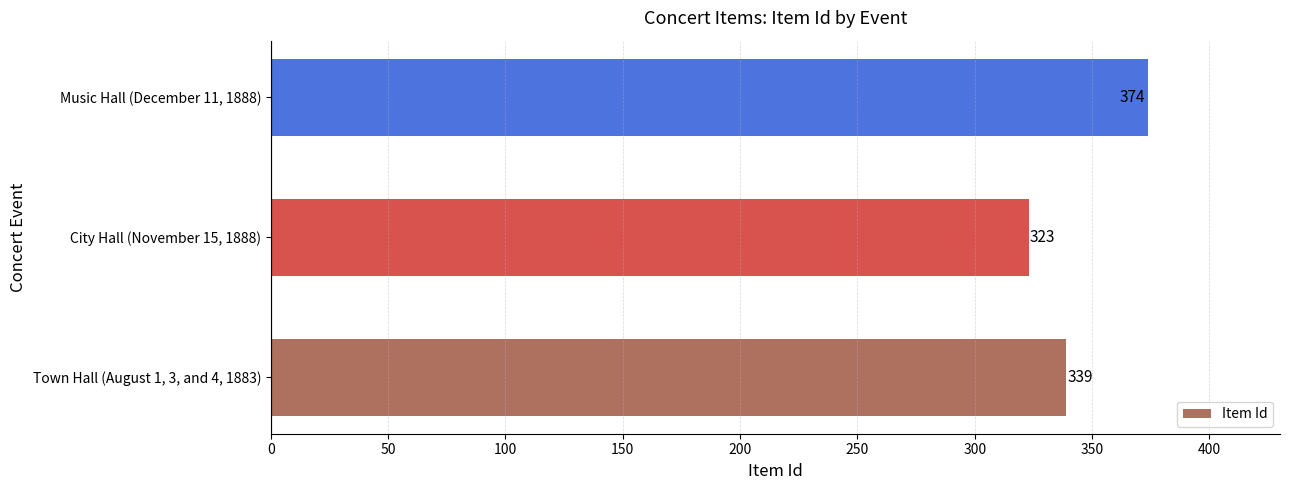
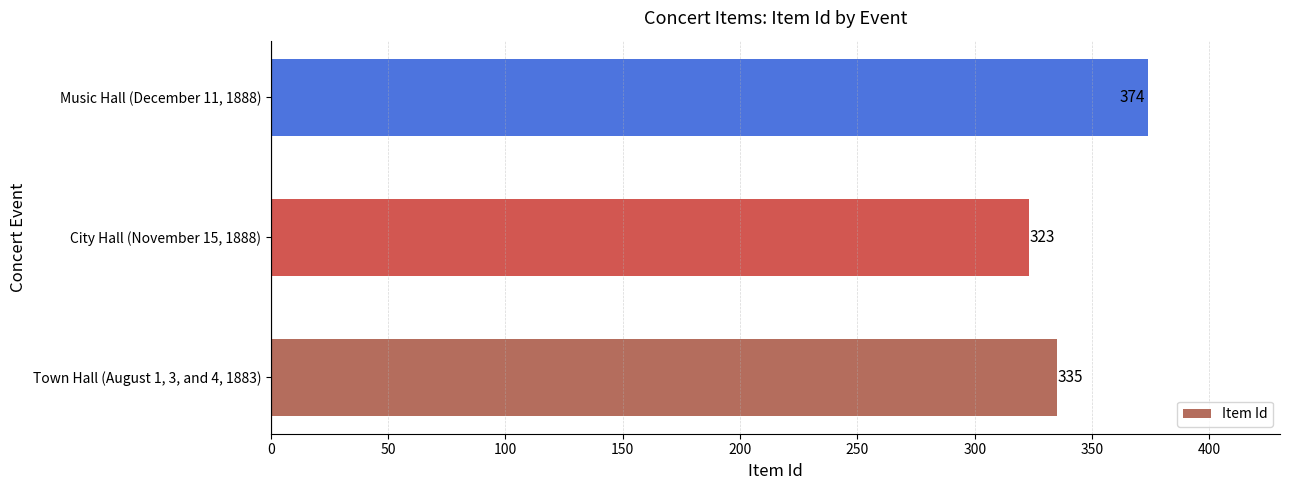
  {
    "Music Hall (December 11, 1888)": 374,
    "City Hall (November 15, 1888)": 323,
-   "Town Hall (August 1, 3, and 4, 1883)": 339
+   "Town Hall (August 1, 3, and 4, 1883)": 335
  }
